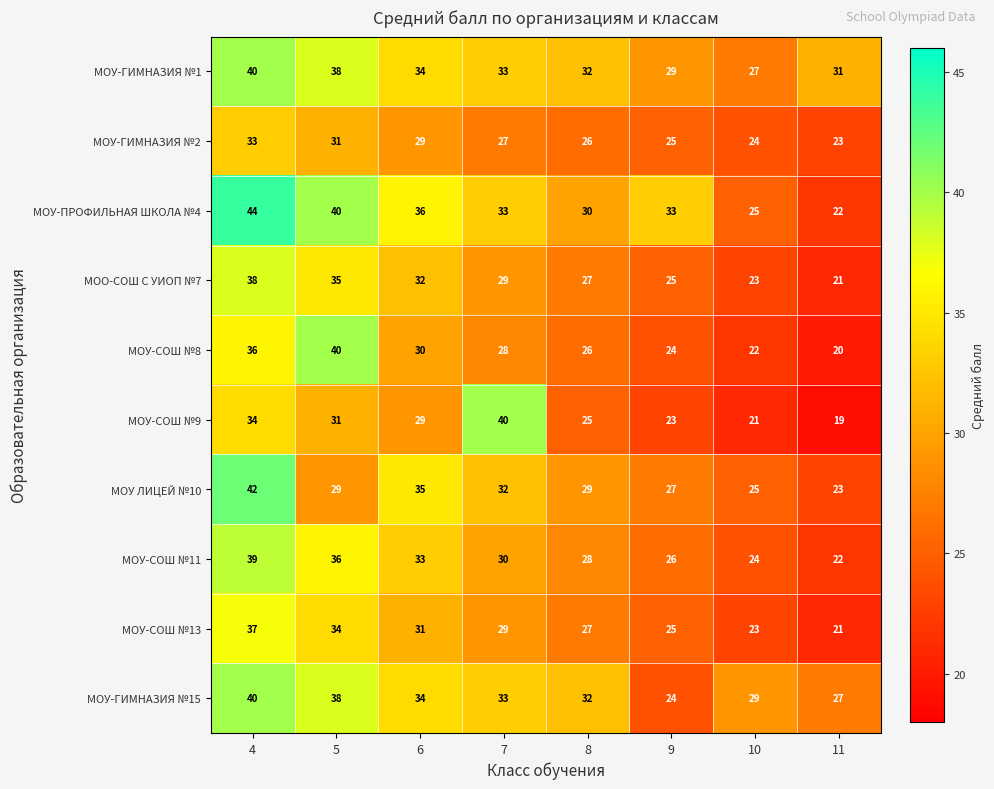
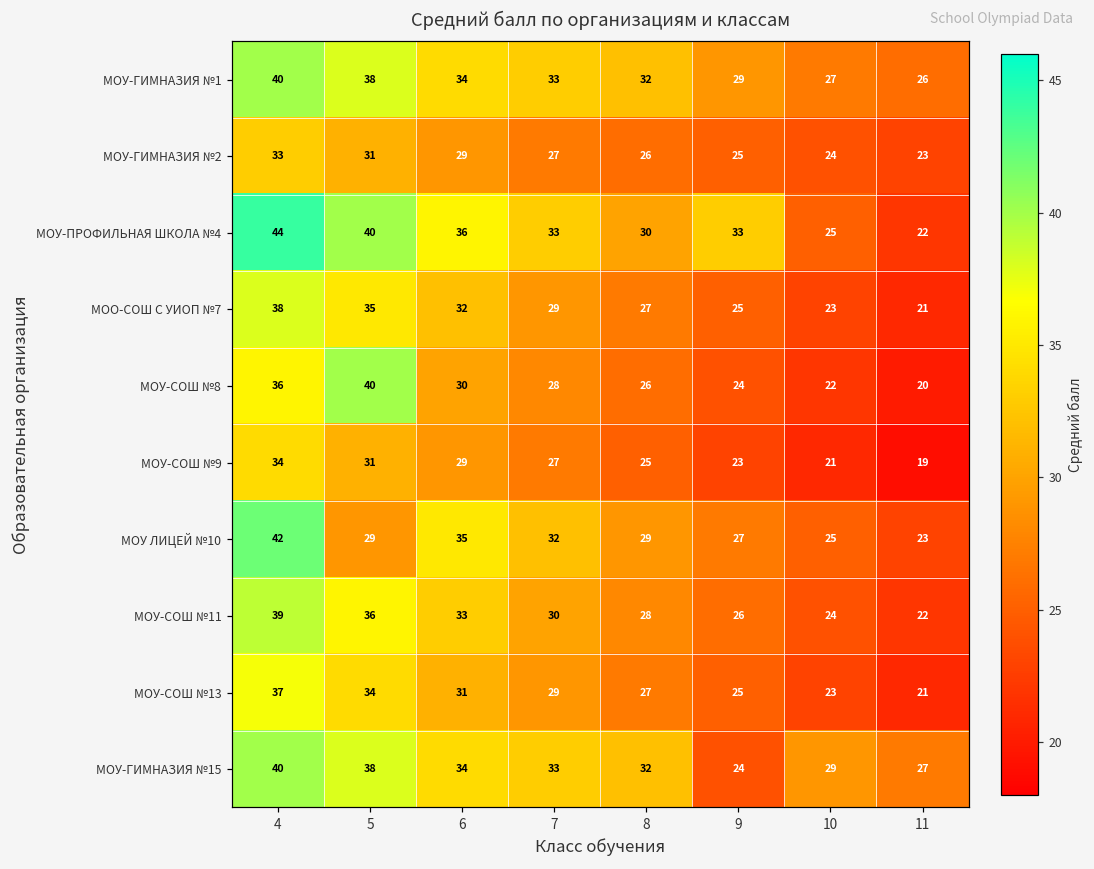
  {
    "МОУ-ГИМНАЗИЯ №1": {
      "4": 40,
      "5": 38,
      "6": 34,
      "7": 33,
      "8": 32,
      "9": 29,
      "10": 27,
-     "11": 31
+     "11": 26
    },
    "МОУ-ГИМНАЗИЯ №2": {
      "4": 33,
      "5": 31,
      "6": 29,
      "7": 27,
      "8": 26,
      "9": 25,
      "10": 24,
      "11": 23
    },
    "МОУ-ПРОФИЛЬНАЯ ШКОЛА №4": {
      "4": 44,
      "5": 40,
      "6": 36,
      "7": 33,
      "8": 30,
      "9": 33,
      "10": 25,
      "11": 22
    },
    "МОО-СОШ С УИОП №7": {
      "4": 38,
      "5": 35,
      "6": 32,
      "7": 29,
      "8": 27,
      "9": 25,
      "10": 23,
      "11": 21
    },
    "МОУ-СОШ №8": {
      "4": 36,
      "5": 40,
      "6": 30,
      "7": 28,
      "8": 26,
      "9": 24,
      "10": 22,
      "11": 20
    },
    "МОУ-СОШ №9": {
      "4": 34,
      "5": 31,
      "6": 29,
-     "7": 40,
+     "7": 27,
      "8": 25,
      "9": 23,
      "10": 21,
      "11": 19
    },
    "МОУ ЛИЦЕЙ №10": {
      "4": 42,
      "5": 29,
      "6": 35,
      "7": 32,
      "8": 29,
      "9": 27,
      "10": 25,
      "11": 23
    },
    "МОУ-СОШ №11": {
      "4": 39,
      "5": 36,
      "6": 33,
      "7": 30,
      "8": 28,
      "9": 26,
      "10": 24,
      "11": 22
    },
    "МОУ-СОШ №13": {
      "4": 37,
      "5": 34,
      "6": 31,
      "7": 29,
      "8": 27,
      "9": 25,
      "10": 23,
      "11": 21
    },
    "МОУ-ГИМНАЗИЯ №15": {
      "4": 40,
      "5": 38,
      "6": 34,
      "7": 33,
      "8": 32,
      "9": 24,
      "10": 29,
      "11": 27
    }
  }
